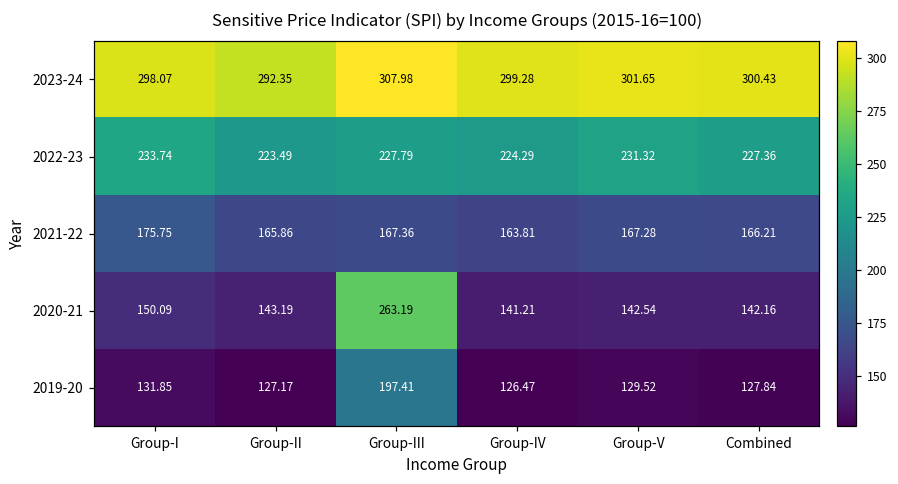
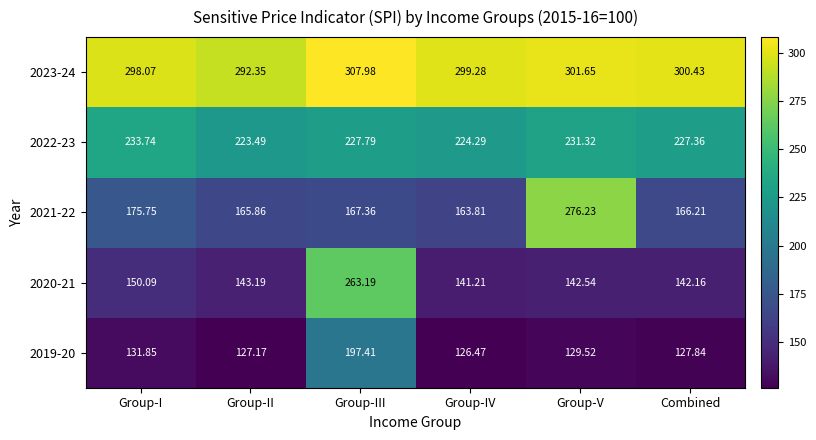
  {
    "2023-24": {
      "Group-I": 298.07,
      "Group-II": 292.35,
      "Group-III": 307.98,
      "Group-IV": 299.28,
      "Group-V": 301.65,
      "Combined": 300.43
    },
    "2022-23": {
      "Group-I": 233.74,
      "Group-II": 223.49,
      "Group-III": 227.79,
      "Group-IV": 224.29,
      "Group-V": 231.32,
      "Combined": 227.36
    },
    "2021-22": {
      "Group-I": 175.75,
      "Group-II": 165.86,
      "Group-III": 167.36,
      "Group-IV": 163.81,
-     "Group-V": 167.28,
+     "Group-V": 276.23,
      "Combined": 166.21
    },
    "2020-21": {
      "Group-I": 150.09,
      "Group-II": 143.19,
      "Group-III": 263.19,
      "Group-IV": 141.21,
      "Group-V": 142.54,
      "Combined": 142.16
    },
    "2019-20": {
      "Group-I": 131.85,
      "Group-II": 127.17,
      "Group-III": 197.41,
      "Group-IV": 126.47,
      "Group-V": 129.52,
      "Combined": 127.84
    }
  }
